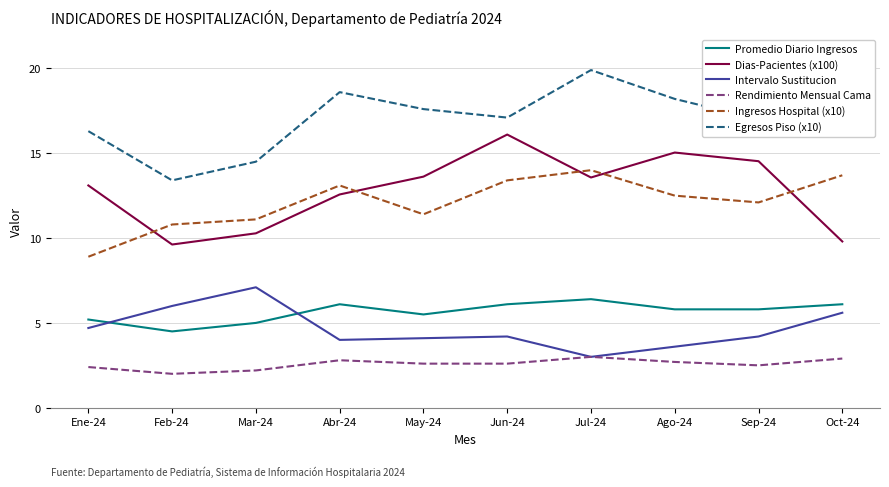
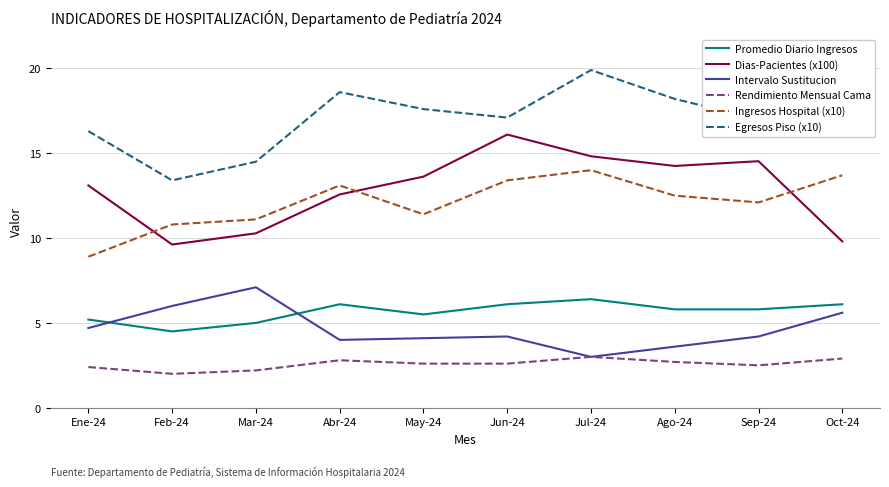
  {
    "Dias-Pacientes (x100)": {
      "Ene-24": 13.1,
      "Feb-24": 9.6,
      "Mar-24": 10.3,
      "Abr-24": 12.6,
      "May-24": 13.6,
      "Jun-24": 16.1,
-     "Jul-24": 13.6,
-     "Ago-24": 15.0,
+     "Jul-24": 14.8,
+     "Ago-24": 14.3,
      "Sep-24": 14.5,
      "Oct-24": 9.8
    },
    "Rendimiento Mensual Cama": {
      "Ene-24": 2.4,
      "Feb-24": 2.0,
      "Mar-24": 2.2,
      "Abr-24": 2.8,
      "May-24": 2.6,
      "Jun-24": 2.6,
      "Ago-24": 2.7,
      "Sep-24": 2.5,
      "Oct-24": 2.9
    },
    "Ingresos Hospital (x10)": {
      "Ene-24": 8.9,
      "Feb-24": 10.8,
      "Mar-24": 11.1,
      "Abr-24": 13.1,
      "May-24": 11.4,
      "Jun-24": 13.4,
      "Jul-24": 14.0,
      "Ago-24": 12.5,
      "Sep-24": 12.1,
      "Oct-24": 13.7
    }
  }
